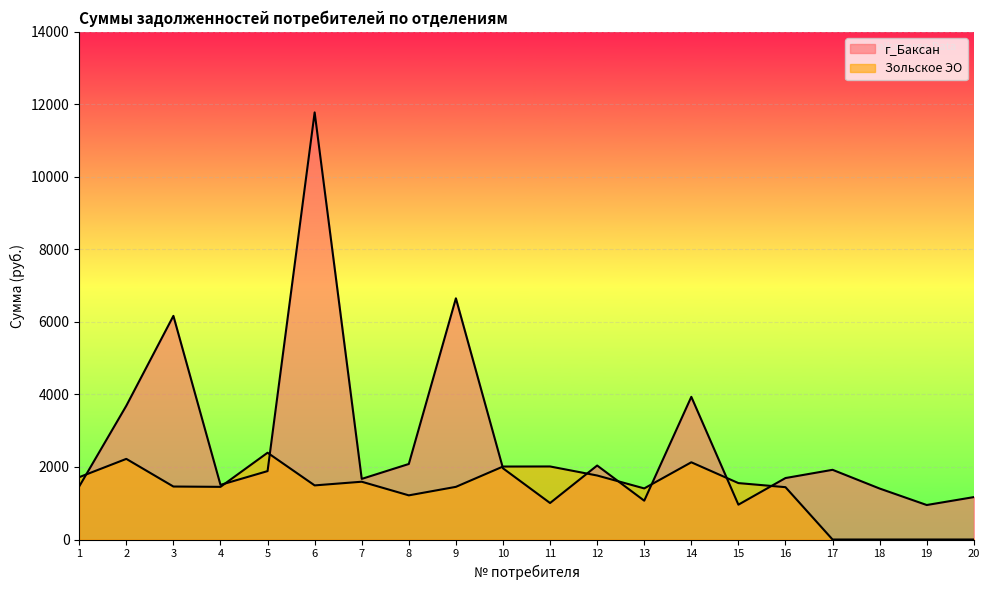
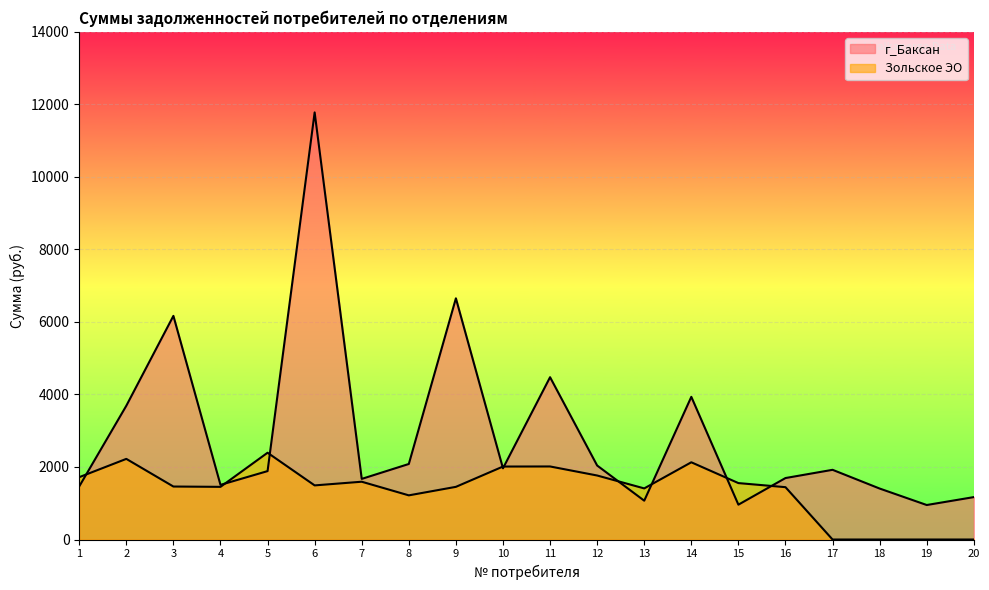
  {
    "г_Баксан": {
      "1": 1500,
      "2": 3700,
      "3": 6200,
      "5": 1900,
      "6": 11800,
      "7": 1700,
      "8": 2100,
      "9": 6700,
-     "11": 1000,
+     "11": 4500,
      "12": 2000,
      "13": 1100,
      "14": 3900,
      "15": 1000,
      "16": 1700,
      "17": 1900,
      "18": 1400,
      "19": 1000,
      "20": 1200
    },
    "Зольское ЭО": {
      "1": 1700,
      "2": 2200,
      "3": 1500,
      "5": 2400,
      "6": 1500,
      "7": 1600,
      "8": 1200,
      "9": 1500,
      "11": 2000,
      "12": 1800,
      "13": 1400,
      "14": 2100,
      "15": 1600,
      "16": 1400,
      "17": 0,
      "18": 0,
      "19": 0,
      "20": 0
    }
  }
